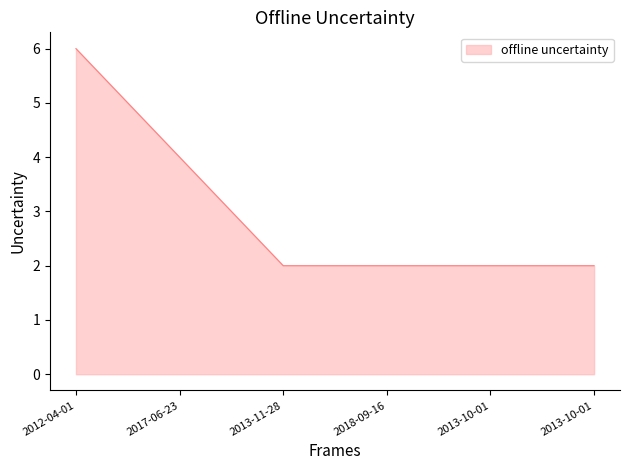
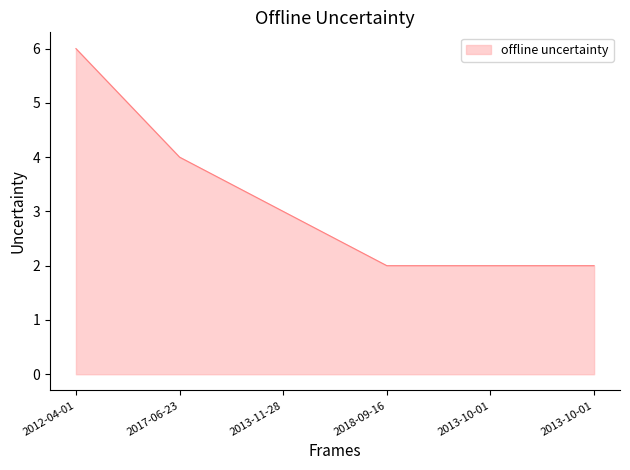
  {
    "2012-04-01": 6,
    "2017-06-23": 4,
-   "2013-11-28": 2,
+   "2013-11-28": 3,
    "2018-09-16": 2
  }
